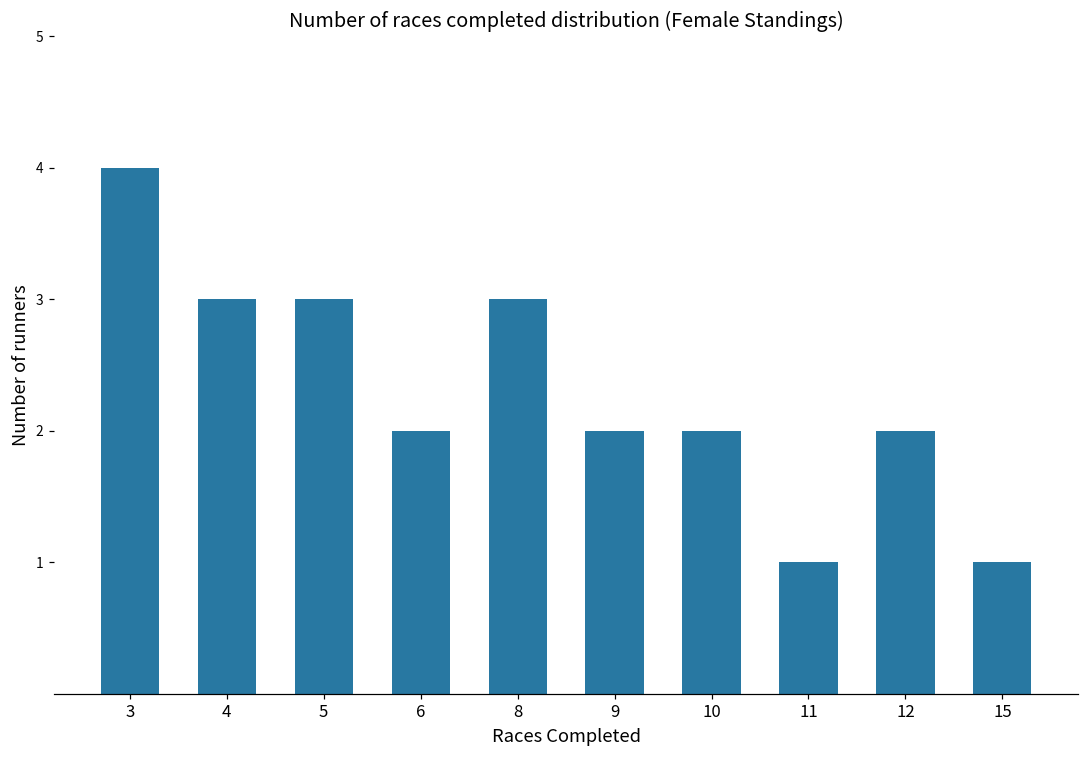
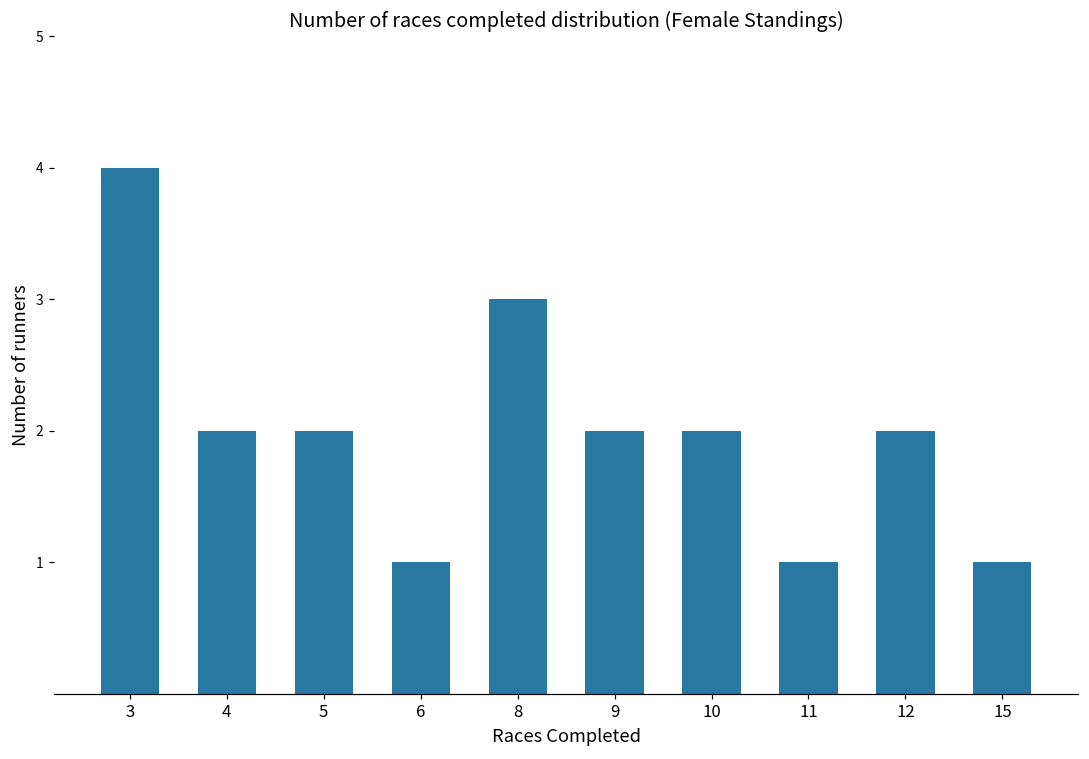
  {
    "3": 4,
-   "4": 3,
-   "5": 3,
-   "6": 2,
+   "4": 2,
+   "5": 2,
+   "6": 1,
    "8": 3,
    "9": 2,
    "10": 2,
    "11": 1,
    "12": 2,
    "15": 1
  }
